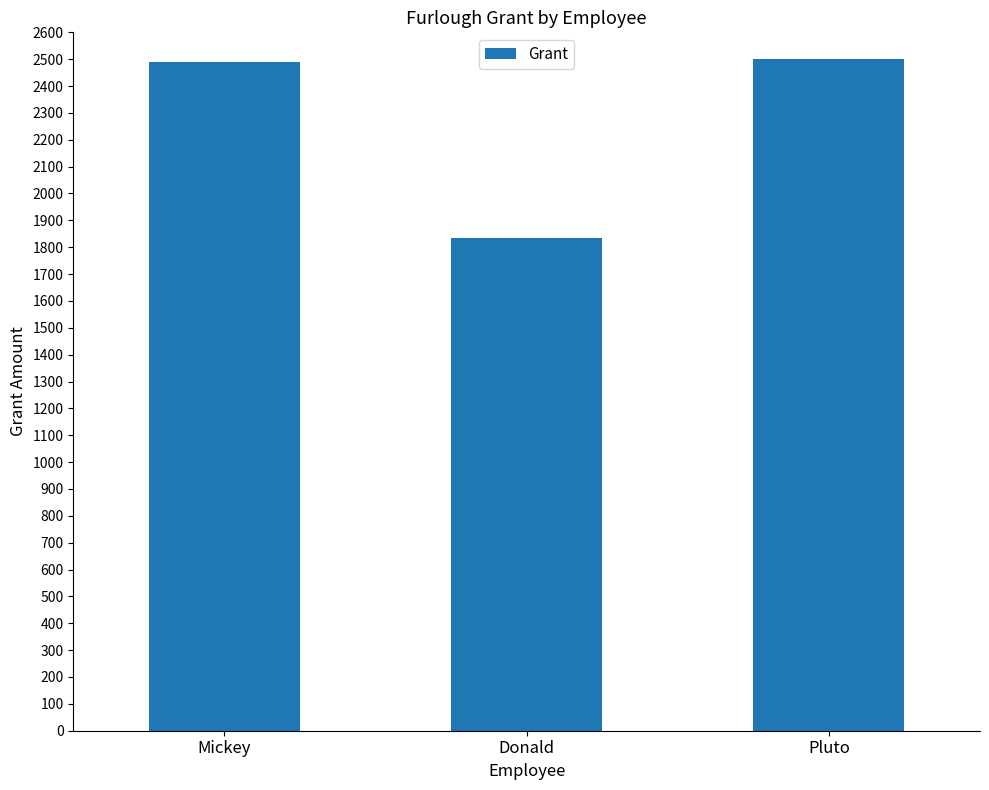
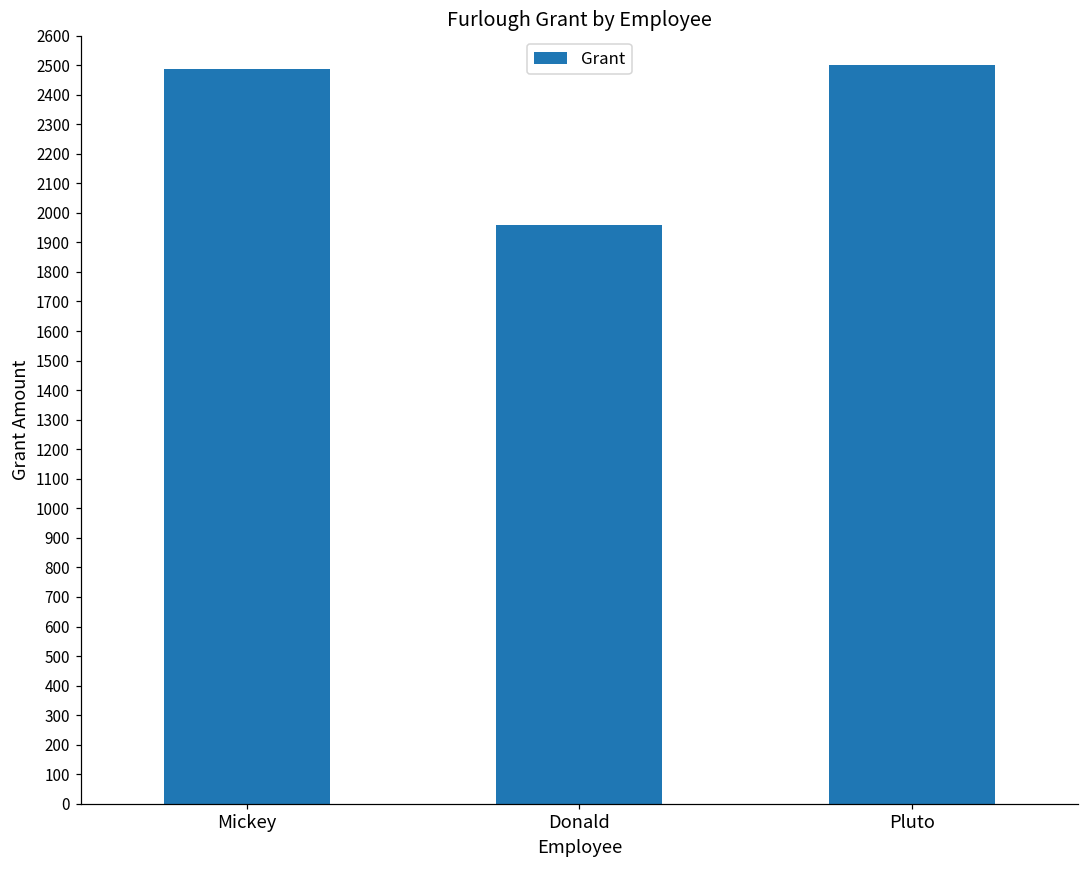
  {
    "Mickey": 2490,
-   "Donald": 1840,
+   "Donald": 1960,
    "Pluto": 2500
  }
